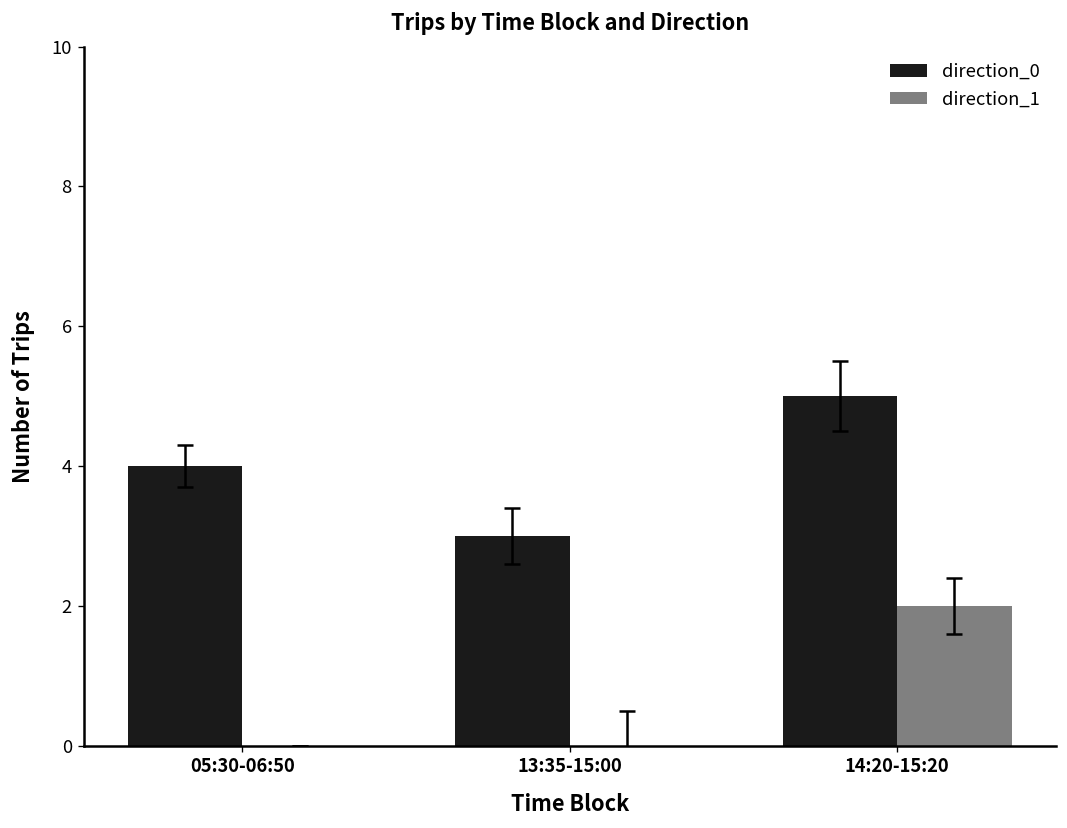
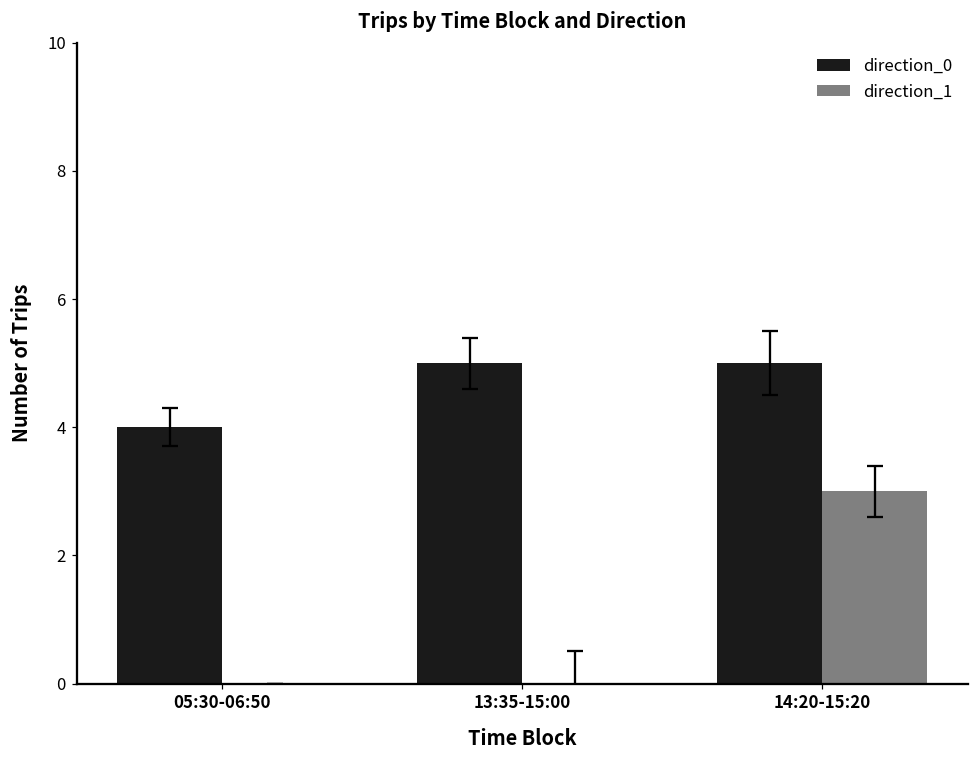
  {
    "direction_0": {
      "05:30-06:50": 4,
-     "13:35-15:00": 3,
+     "13:35-15:00": 5,
      "14:20-15:20": 5
    },
    "direction_1": {
      "05:30-06:50": 0,
      "13:35-15:00": 0,
-     "14:20-15:20": 2
+     "14:20-15:20": 3
    }
  }
